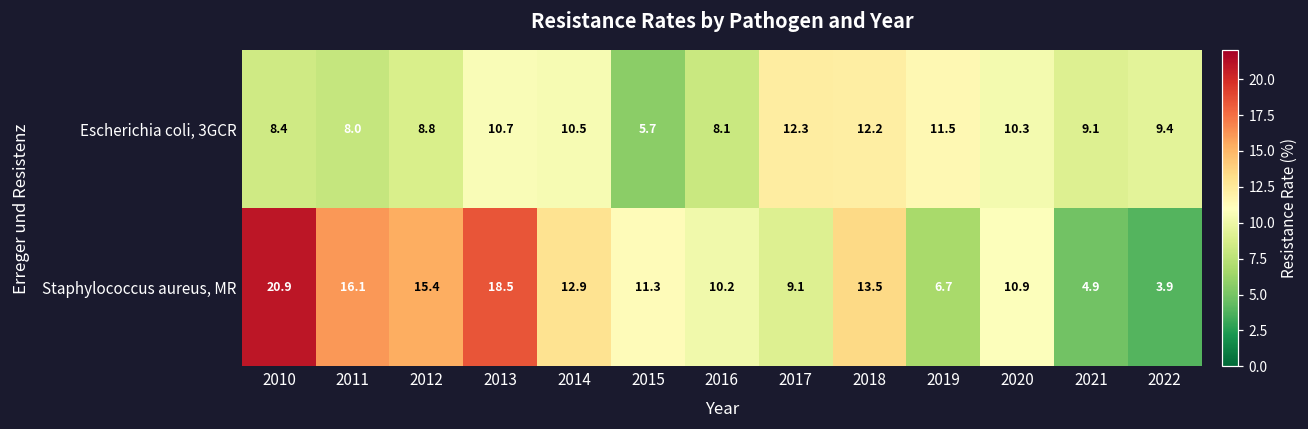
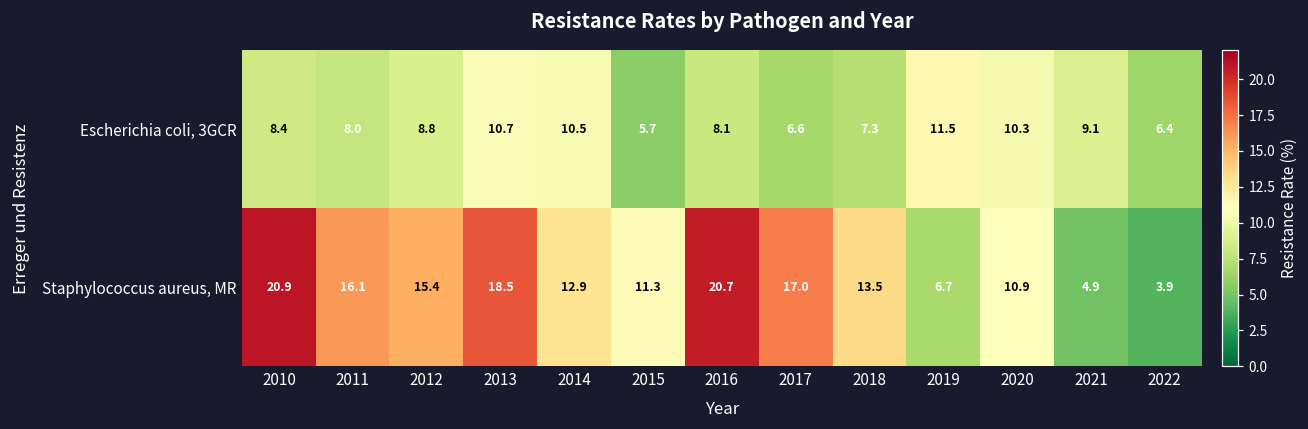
  {
    "Escherichia coli, 3GCR": {
      "2010": 8.4,
      "2011": 8.0,
      "2012": 8.8,
      "2013": 10.7,
      "2014": 10.5,
      "2015": 5.7,
      "2016": 8.1,
-     "2017": 12.3,
-     "2018": 12.2,
+     "2017": 6.6,
+     "2018": 7.3,
      "2019": 11.5,
      "2020": 10.3,
      "2021": 9.1,
-     "2022": 9.4
+     "2022": 6.4
    },
    "Staphylococcus aureus, MR": {
      "2010": 20.9,
      "2011": 16.1,
      "2012": 15.4,
      "2013": 18.5,
      "2014": 12.9,
      "2015": 11.3,
-     "2016": 10.2,
-     "2017": 9.1,
+     "2016": 20.7,
+     "2017": 17.0,
      "2018": 13.5,
      "2019": 6.7,
      "2020": 10.9,
      "2021": 4.9,
      "2022": 3.9
    }
  }
